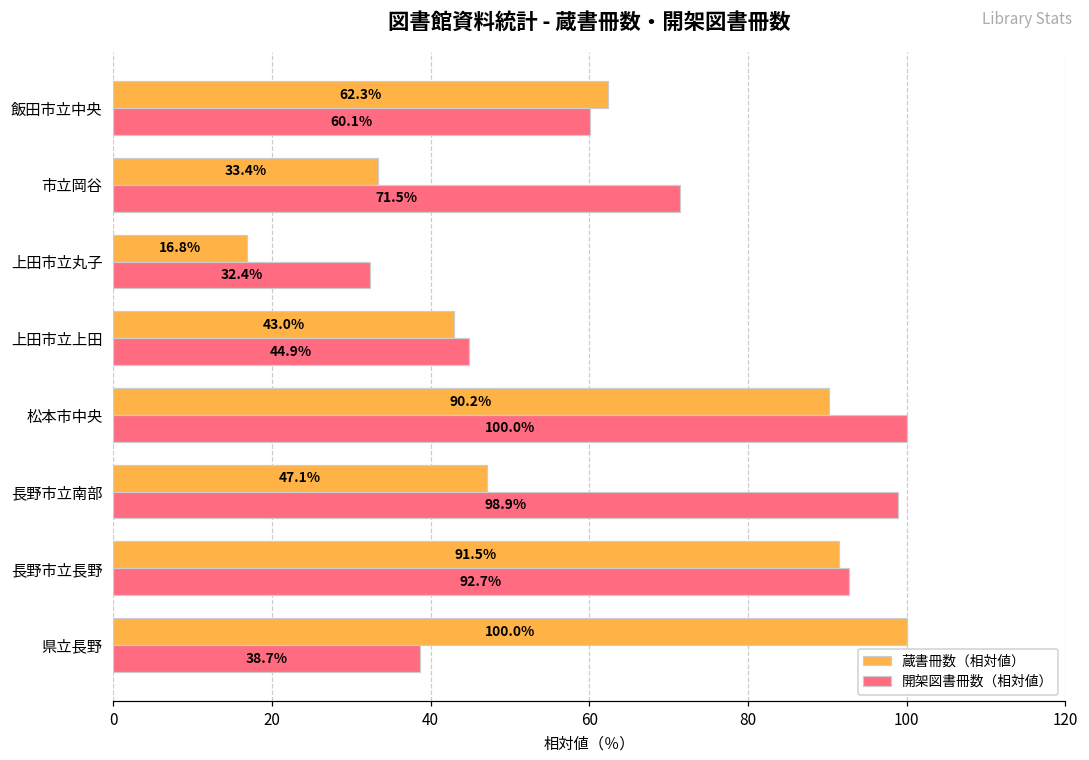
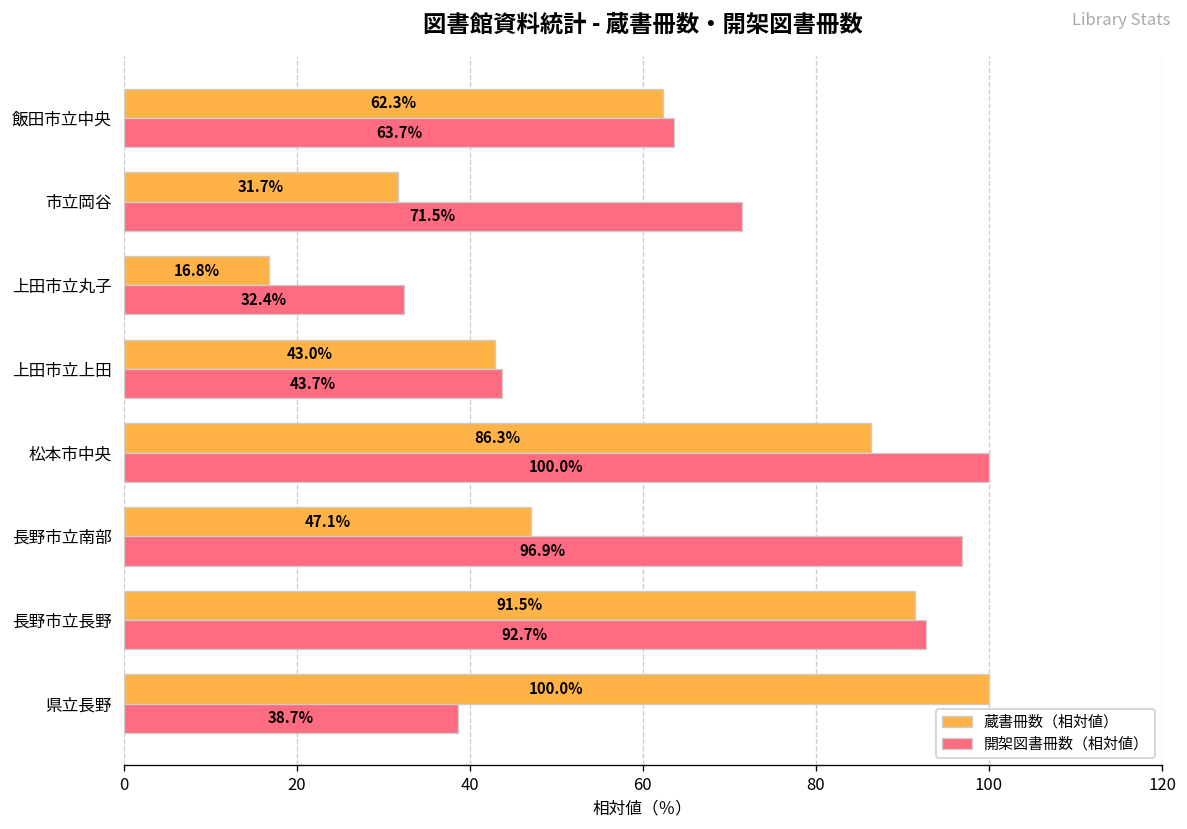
  {
    "蔵書冊数（相対値）": {
      "飯田市立中央": "62.3%",
-     "市立岡谷": "33.4%",
+     "市立岡谷": "31.7%",
      "上田市立丸子": "16.8%",
      "上田市立上田": "43.0%",
-     "松本市中央": "90.2%",
+     "松本市中央": "86.3%",
      "長野市立南部": "47.1%",
      "長野市立長野": "91.5%",
      "県立長野": "100.0%"
    },
    "開架図書冊数（相対値）": {
-     "飯田市立中央": "60.1%",
+     "飯田市立中央": "63.7%",
      "市立岡谷": "71.5%",
      "上田市立丸子": "32.4%",
-     "上田市立上田": "44.9%",
+     "上田市立上田": "43.7%",
      "松本市中央": "100.0%",
-     "長野市立南部": "98.9%",
+     "長野市立南部": "96.9%",
      "長野市立長野": "92.7%",
      "県立長野": "38.7%"
    }
  }
